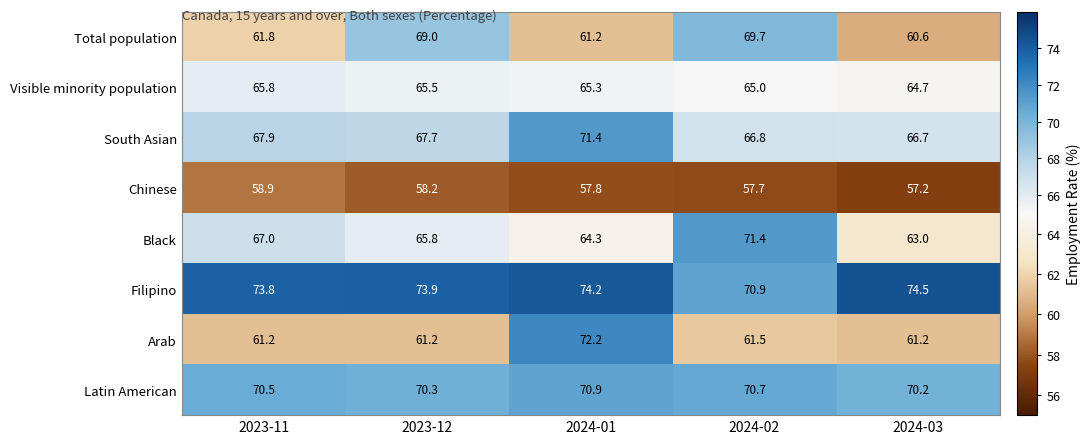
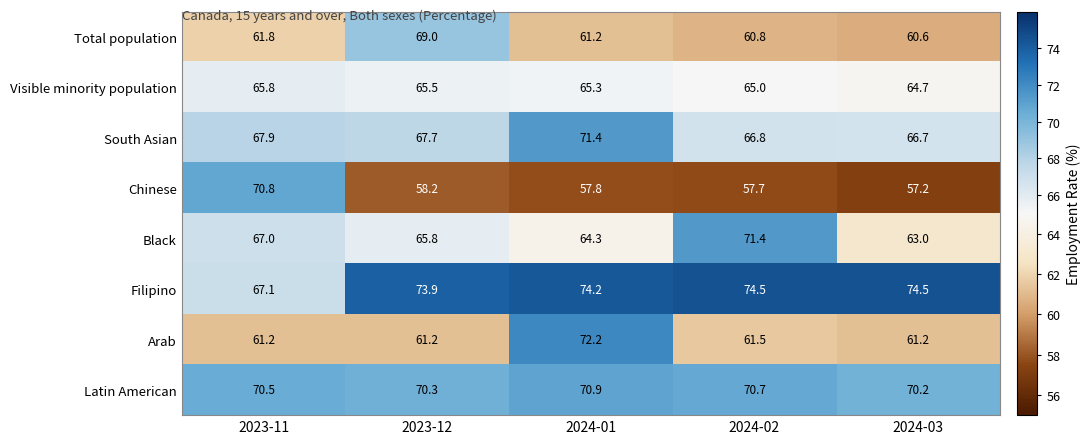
  {
    "Total population": {
      "2023-11": 61.8,
      "2023-12": 69.0,
      "2024-01": 61.2,
-     "2024-02": 69.7,
+     "2024-02": 60.8,
      "2024-03": 60.6
    },
    "Visible minority population": {
      "2023-11": 65.8,
      "2023-12": 65.5,
      "2024-01": 65.3,
      "2024-02": 65.0,
      "2024-03": 64.7
    },
    "South Asian": {
      "2023-11": 67.9,
      "2023-12": 67.7,
      "2024-01": 71.4,
      "2024-02": 66.8,
      "2024-03": 66.7
    },
    "Chinese": {
-     "2023-11": 58.9,
+     "2023-11": 70.8,
      "2023-12": 58.2,
      "2024-01": 57.8,
      "2024-02": 57.7,
      "2024-03": 57.2
    },
    "Black": {
      "2023-11": 67.0,
      "2023-12": 65.8,
      "2024-01": 64.3,
      "2024-02": 71.4,
      "2024-03": 63.0
    },
    "Filipino": {
-     "2023-11": 73.8,
+     "2023-11": 67.1,
      "2023-12": 73.9,
      "2024-01": 74.2,
-     "2024-02": 70.9,
+     "2024-02": 74.5,
      "2024-03": 74.5
    },
    "Arab": {
      "2023-11": 61.2,
      "2023-12": 61.2,
      "2024-01": 72.2,
      "2024-02": 61.5,
      "2024-03": 61.2
    },
    "Latin American": {
      "2023-11": 70.5,
      "2023-12": 70.3,
      "2024-01": 70.9,
      "2024-02": 70.7,
      "2024-03": 70.2
    }
  }
